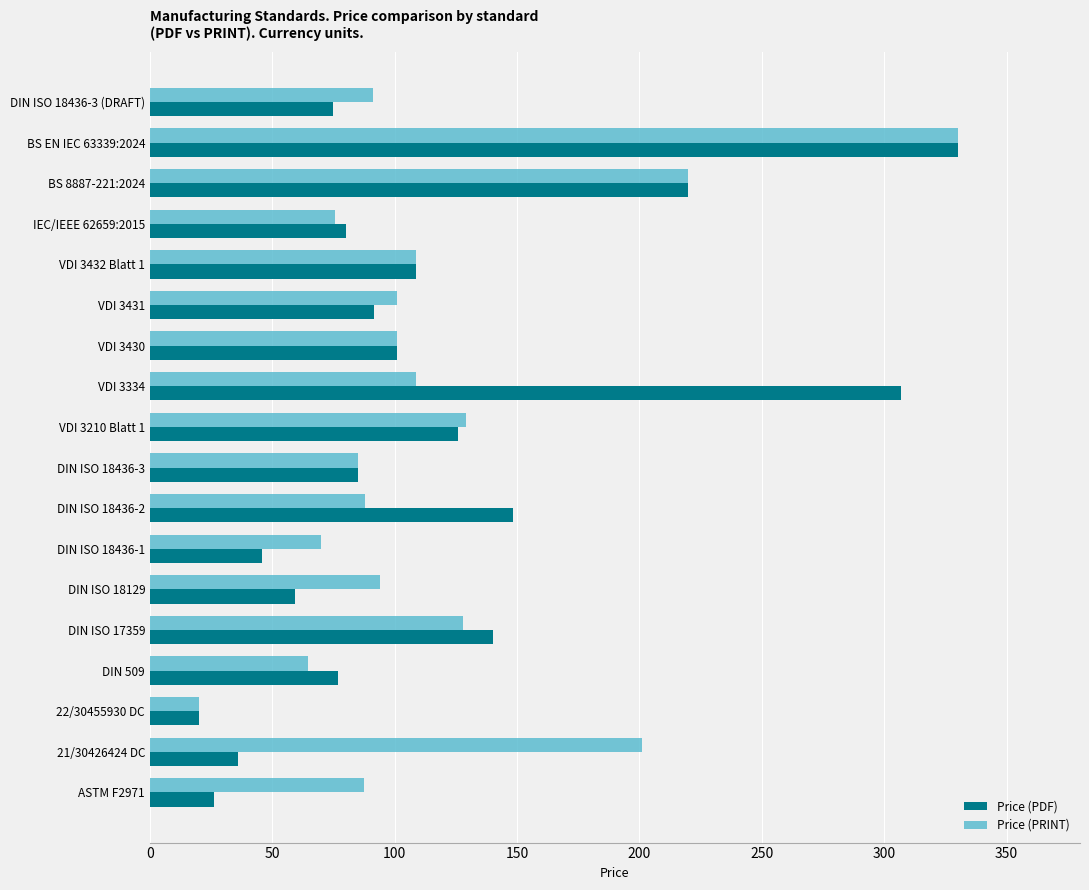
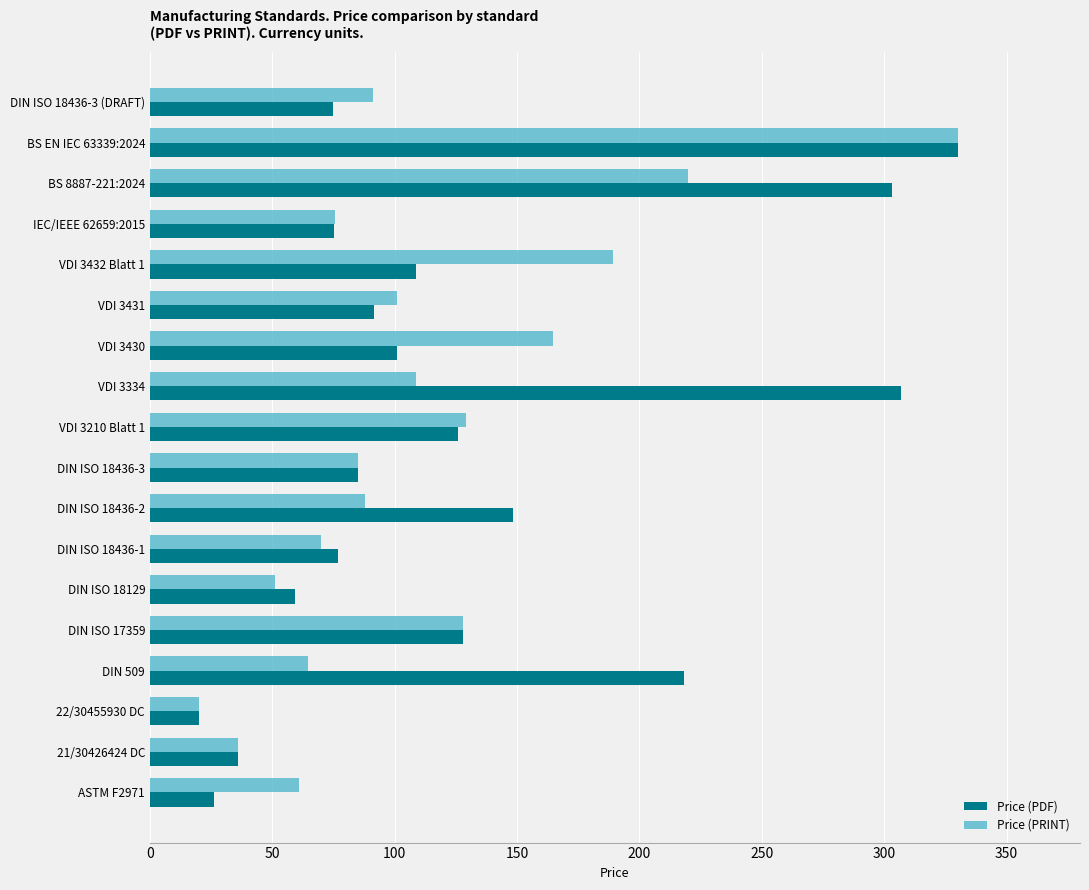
  {
    "Price (PDF)": {
      "DIN ISO 18436-3 (DRAFT)": 75,
      "BS EN IEC 63339:2024": 330,
-     "BS 8887-221:2024": 220,
-     "IEC/IEEE 62659:2015": 80,
+     "BS 8887-221:2024": 303,
+     "IEC/IEEE 62659:2015": 75,
      "VDI 3432 Blatt 1": 109,
      "VDI 3431": 91,
      "VDI 3430": 101,
      "VDI 3334": 307,
      "VDI 3210 Blatt 1": 126,
      "DIN ISO 18436-3": 85,
      "DIN ISO 18436-2": 148,
-     "DIN ISO 18436-1": 46,
+     "DIN ISO 18436-1": 77,
      "DIN ISO 18129": 59,
-     "DIN ISO 17359": 140,
-     "DIN 509": 77,
+     "DIN ISO 17359": 128,
+     "DIN 509": 218,
      "22/30455930 DC": 20,
      "21/30426424 DC": 36,
      "ASTM F2971": 26
    },
    "Price (PRINT)": {
      "DIN ISO 18436-3 (DRAFT)": 91,
      "BS EN IEC 63339:2024": 330,
      "BS 8887-221:2024": 220,
      "IEC/IEEE 62659:2015": 75,
-     "VDI 3432 Blatt 1": 109,
+     "VDI 3432 Blatt 1": 189,
      "VDI 3431": 101,
-     "VDI 3430": 101,
+     "VDI 3430": 165,
      "VDI 3334": 109,
      "VDI 3210 Blatt 1": 129,
      "DIN ISO 18436-3": 85,
      "DIN ISO 18436-2": 88,
      "DIN ISO 18436-1": 70,
-     "DIN ISO 18129": 94,
+     "DIN ISO 18129": 51,
      "DIN ISO 17359": 128,
      "DIN 509": 65,
      "22/30455930 DC": 20,
-     "21/30426424 DC": 201,
-     "ASTM F2971": 87
+     "21/30426424 DC": 36,
+     "ASTM F2971": 61
    }
  }
